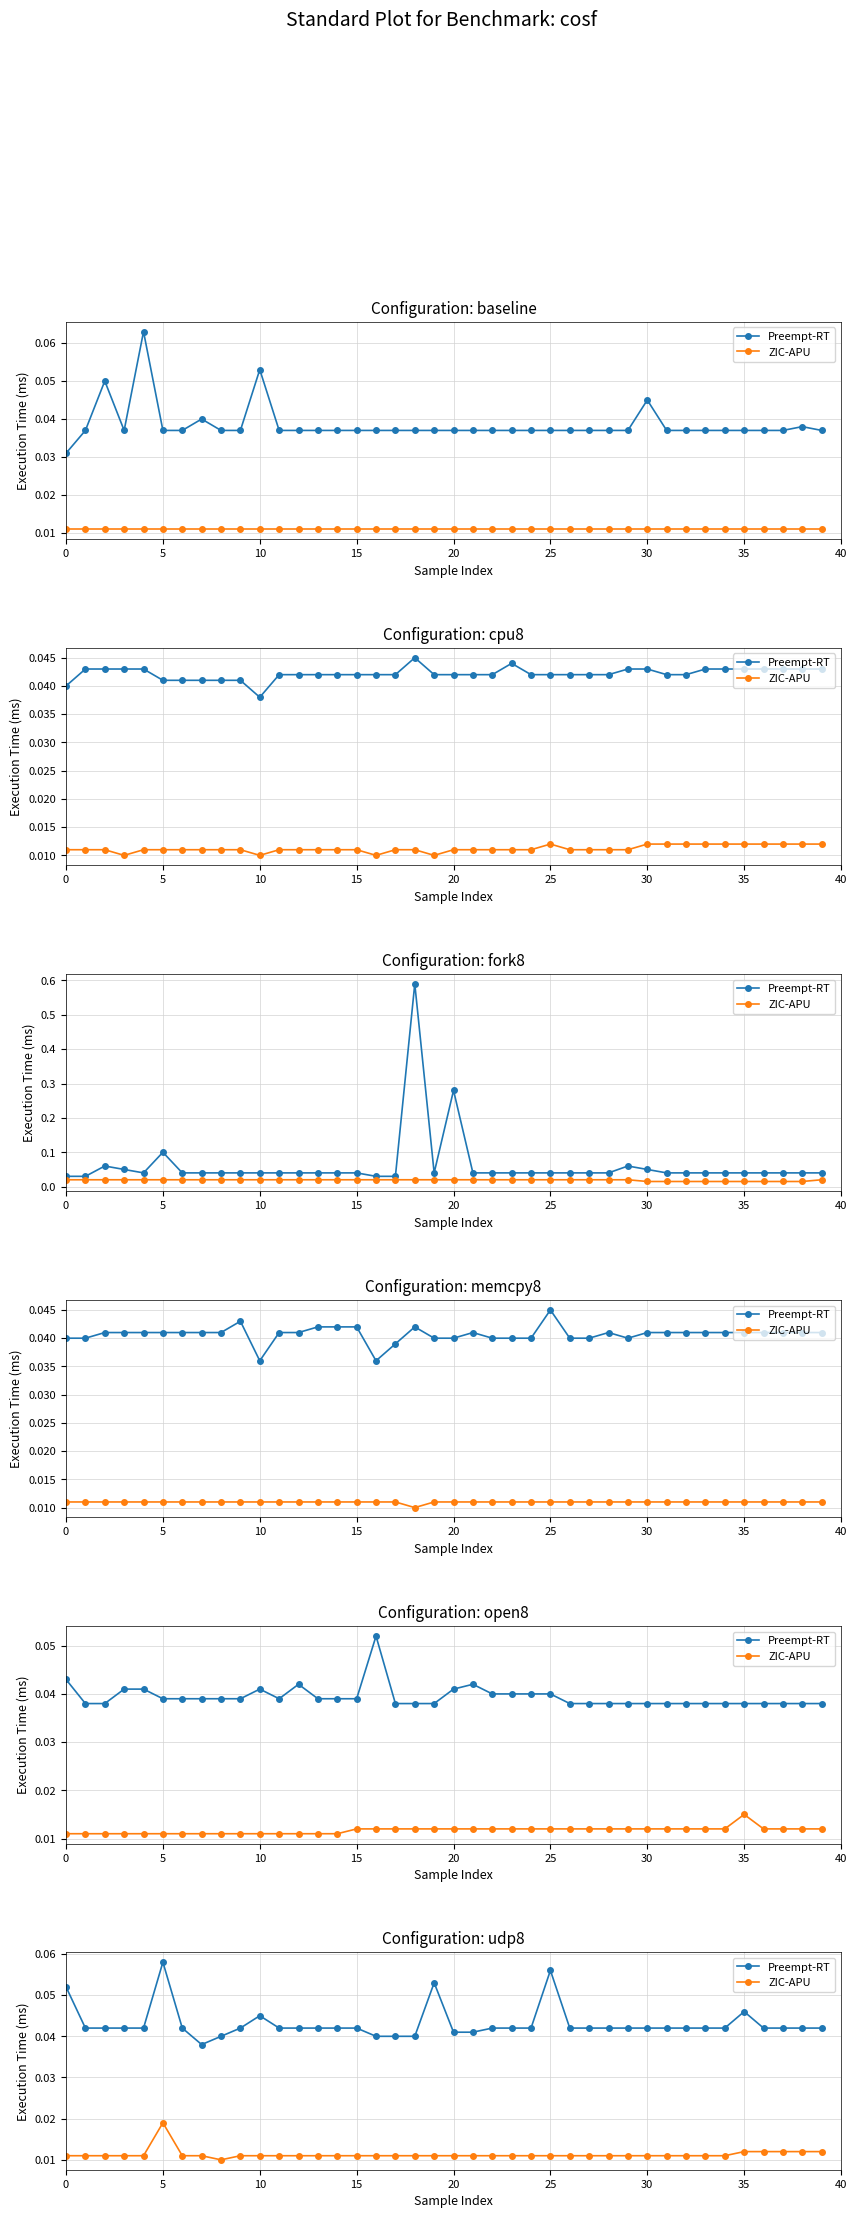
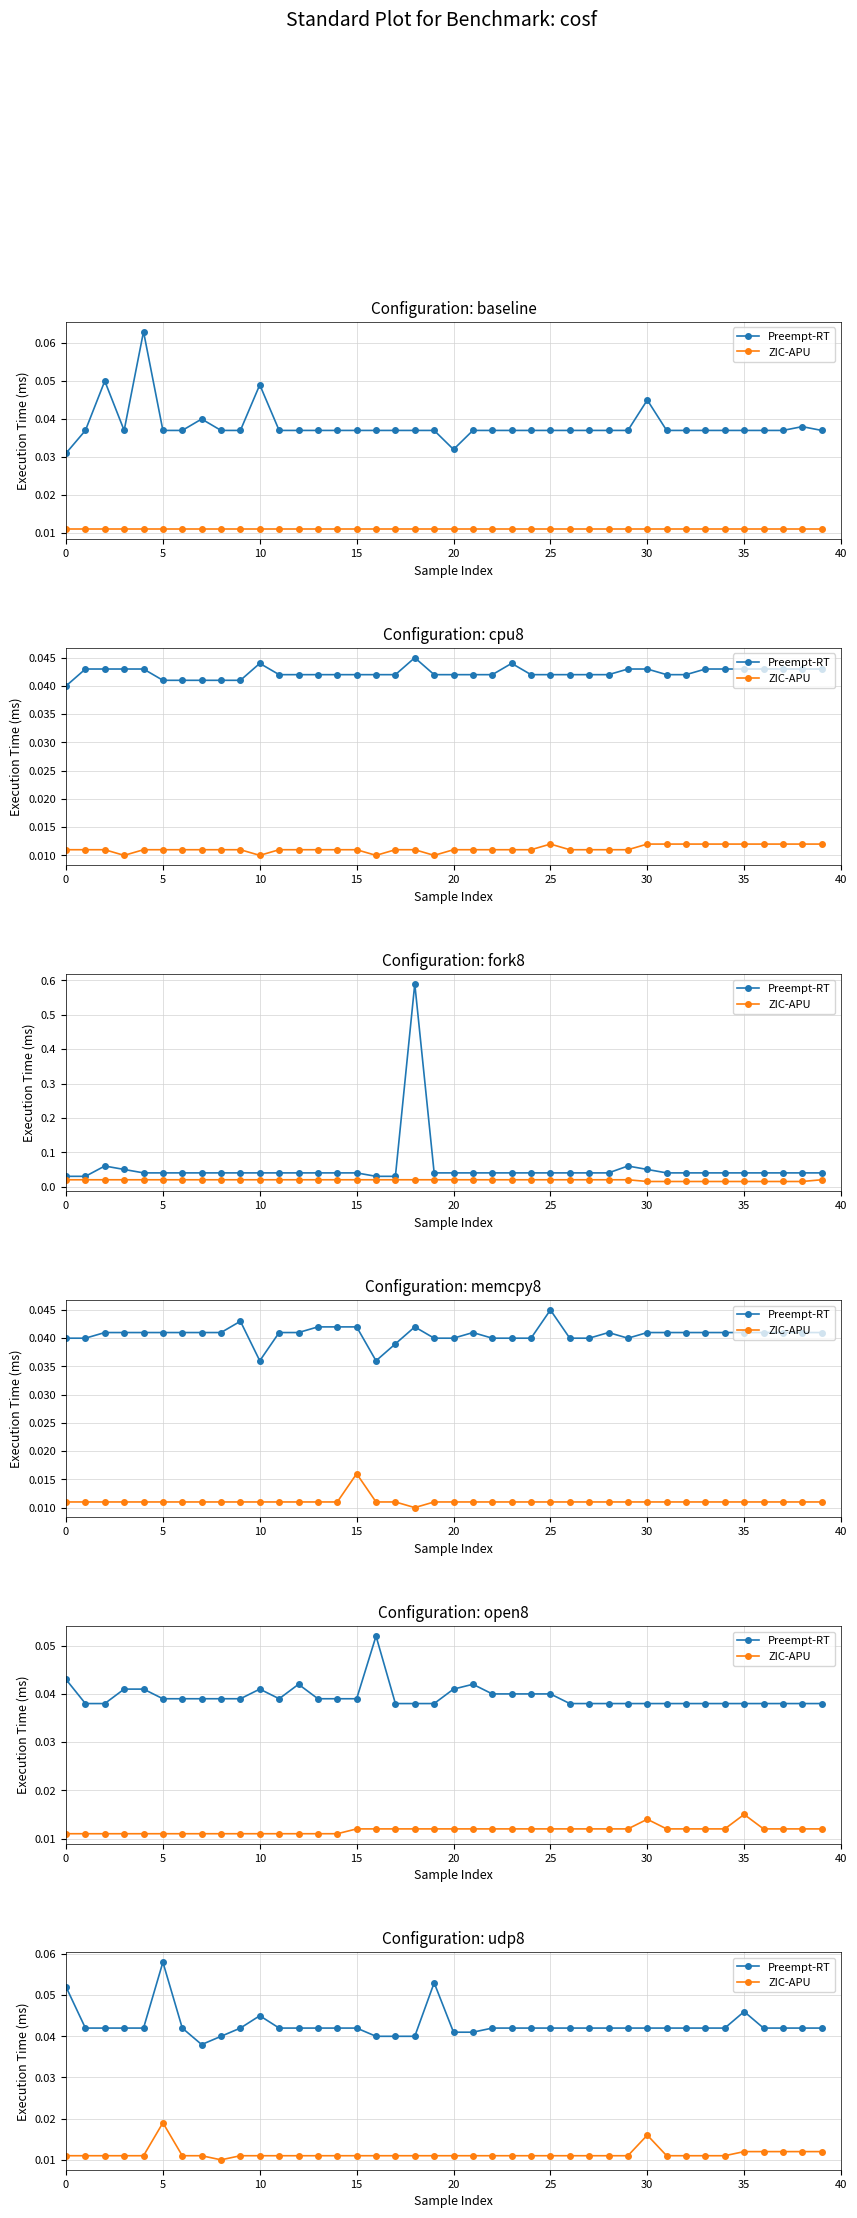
  {
    "Configuration: baseline": {
      "Preempt-RT": {
        "0": 0.031,
        "5": 0.037,
-       "10": 0.053,
+       "10": 0.049,
        "15": 0.037,
-       "20": 0.037,
+       "20": 0.032,
        "25": 0.037,
        "30": 0.045,
        "35": 0.037
      },
      "ZIC-APU": {
        "0": 0.011,
        "5": 0.011,
        "10": 0.011,
        "15": 0.011,
        "20": 0.011,
        "25": 0.011,
        "30": 0.011,
        "35": 0.011
      }
    },
    "Configuration: cpu8": {
      "Preempt-RT": {
        "0": 0.040,
        "5": 0.041,
-       "10": 0.038,
+       "10": 0.044,
        "15": 0.042,
        "20": 0.042,
        "25": 0.042,
        "30": 0.043
      },
      "ZIC-APU": {
        "0": 0.011,
        "5": 0.011,
        "10": 0.010,
        "15": 0.011,
        "20": 0.011,
        "25": 0.012,
        "30": 0.012,
        "35": 0.012
      }
    },
    "Configuration: fork8": {
      "Preempt-RT": {
        "0": 0.03,
-       "5": 0.10,
+       "5": 0.04,
        "10": 0.04,
        "15": 0.04,
-       "20": 0.28,
+       "20": 0.04,
        "25": 0.04,
        "30": 0.05,
        "35": 0.04
      },
      "ZIC-APU": {
        "0": 0.02,
        "5": 0.02,
        "10": 0.02,
        "15": 0.02,
        "20": 0.02,
        "25": 0.02,
        "30": 0.02,
        "35": 0.02
      }
    },
    "Configuration: memcpy8": {
      "Preempt-RT": {
        "0": 0.040,
        "5": 0.041,
        "10": 0.036,
        "15": 0.042,
        "20": 0.040,
        "25": 0.045,
        "30": 0.041
      },
      "ZIC-APU": {
        "0": 0.011,
        "5": 0.011,
        "10": 0.011,
-       "15": 0.011,
+       "15": 0.016,
        "20": 0.011,
        "25": 0.011,
        "30": 0.011,
        "35": 0.011
      }
    },
    "Configuration: open8": {
      "Preempt-RT": {
        "0": 0.043,
        "5": 0.039,
        "10": 0.041,
        "15": 0.039,
        "20": 0.041,
        "25": 0.040,
        "30": 0.038,
        "35": 0.038
      },
      "ZIC-APU": {
        "0": 0.011,
        "5": 0.011,
        "10": 0.011,
        "15": 0.012,
        "20": 0.012,
        "25": 0.012,
-       "30": 0.012,
+       "30": 0.014,
        "35": 0.015
      }
    },
    "Configuration: udp8": {
      "Preempt-RT": {
        "0": 0.052,
        "5": 0.058,
        "10": 0.045,
        "15": 0.042,
        "20": 0.041,
-       "25": 0.056,
+       "25": 0.042,
        "30": 0.042,
        "35": 0.046
      },
      "ZIC-APU": {
        "0": 0.011,
        "5": 0.019,
        "10": 0.011,
        "15": 0.011,
        "20": 0.011,
        "25": 0.011,
-       "30": 0.011,
+       "30": 0.016,
        "35": 0.012
      }
    }
  }
